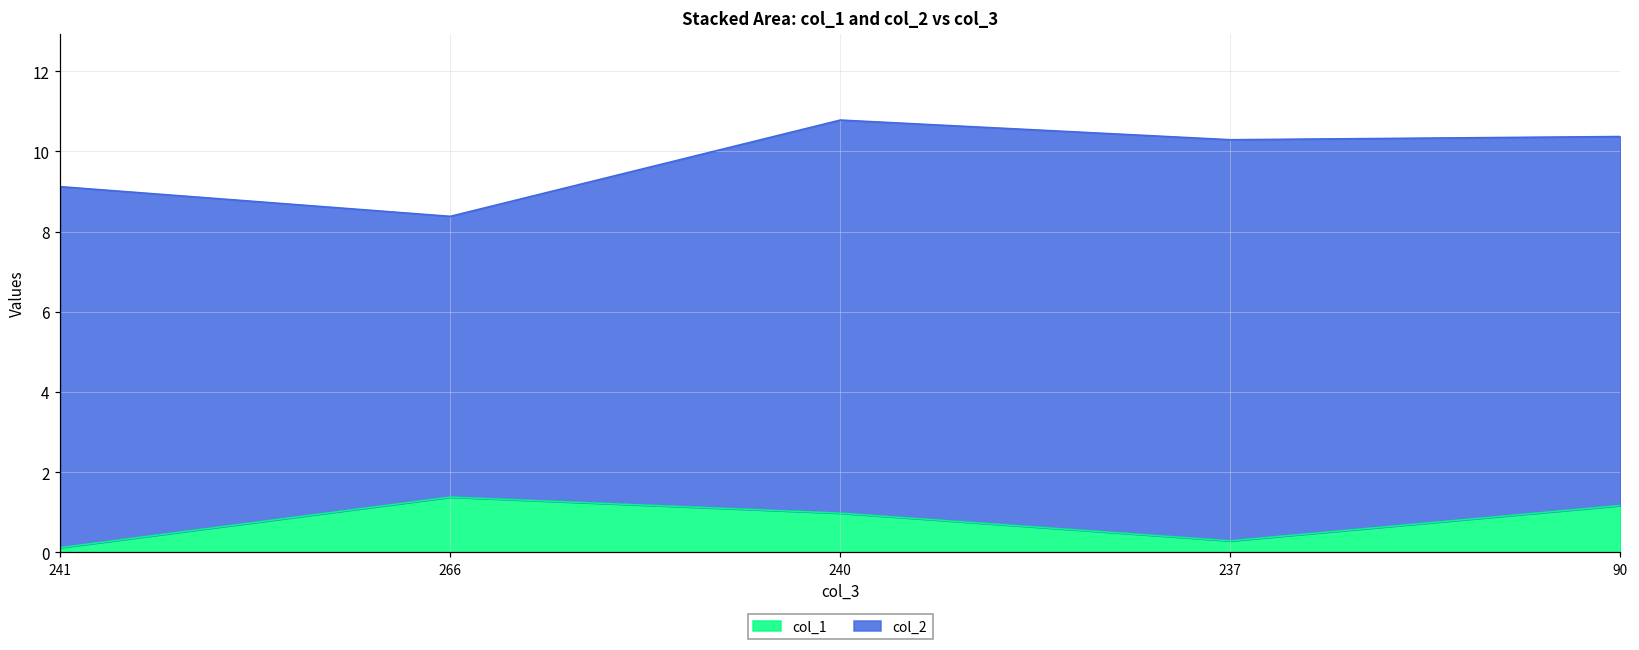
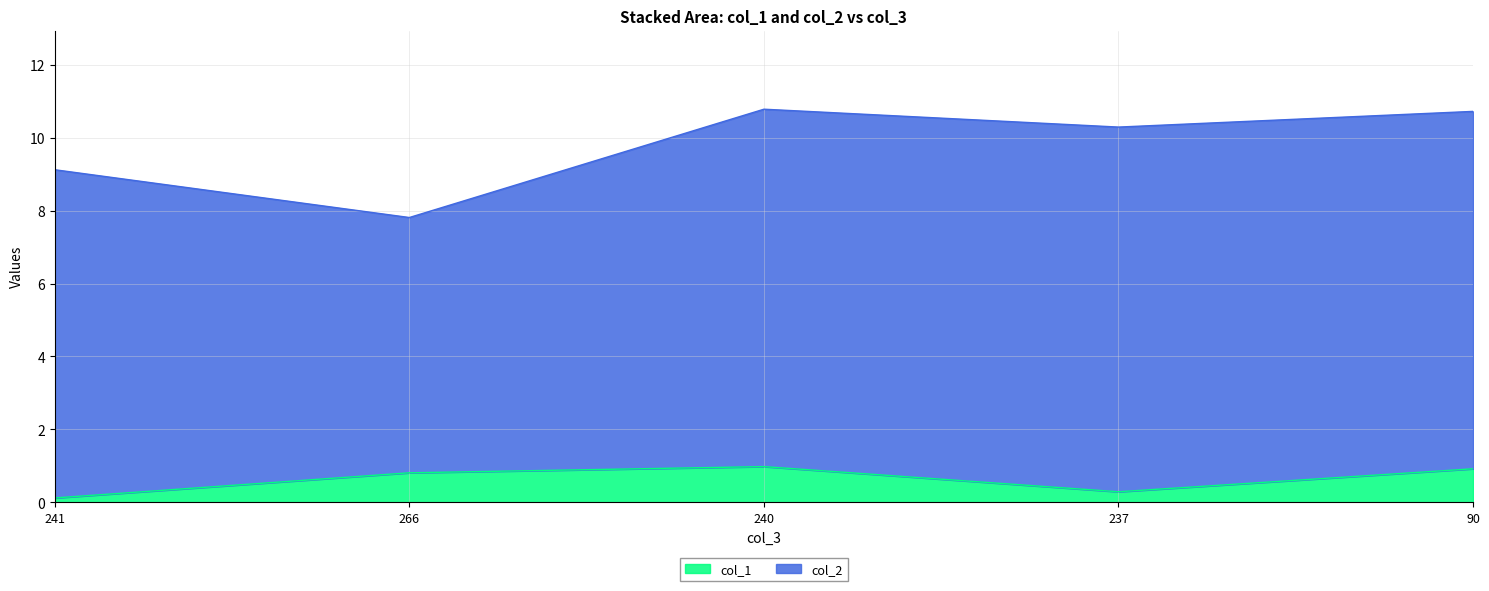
  {
    "col_1": {
      "241": 0.1,
-     "266": 1.4,
+     "266": 0.8,
      "240": 1.0,
      "237": 0.3,
-     "90": 1.2
+     "90": 0.9
    },
    "col_2": {
      "241": 9.0,
      "266": 7.0,
      "240": 9.8,
      "237": 10.0,
-     "90": 9.2
+     "90": 9.8
    }
  }
